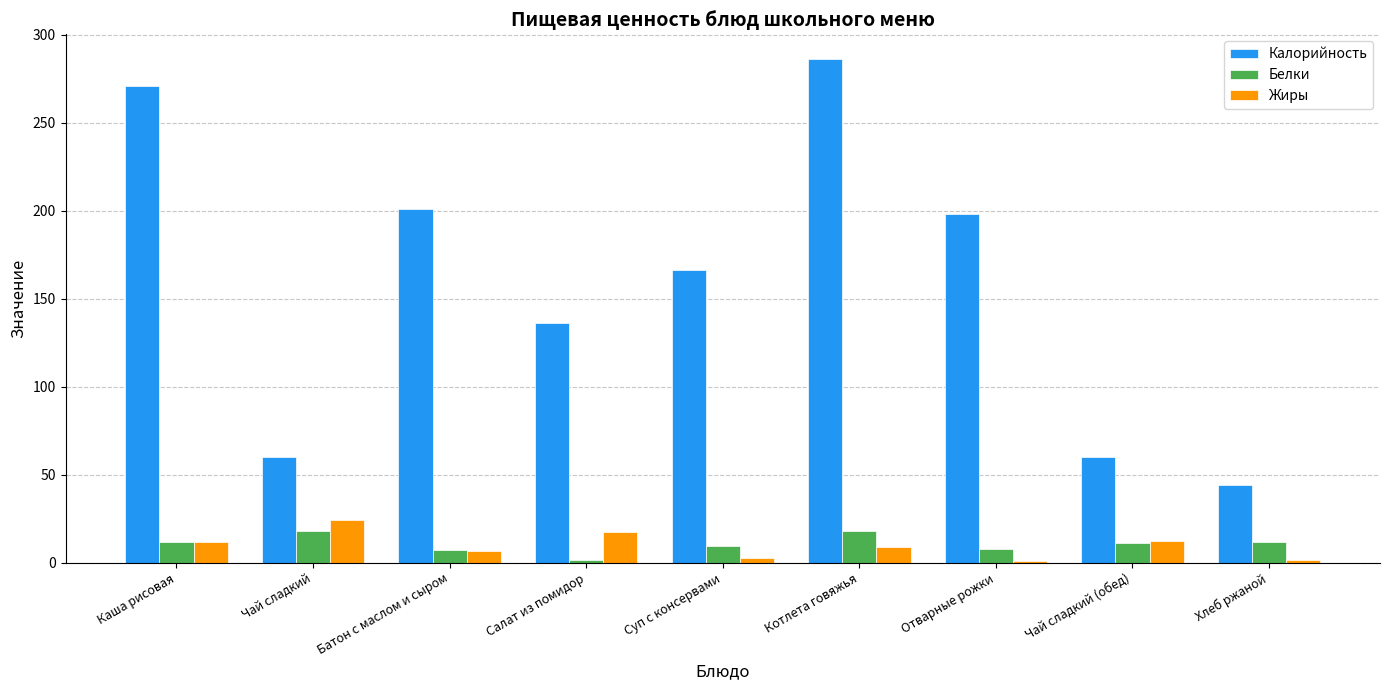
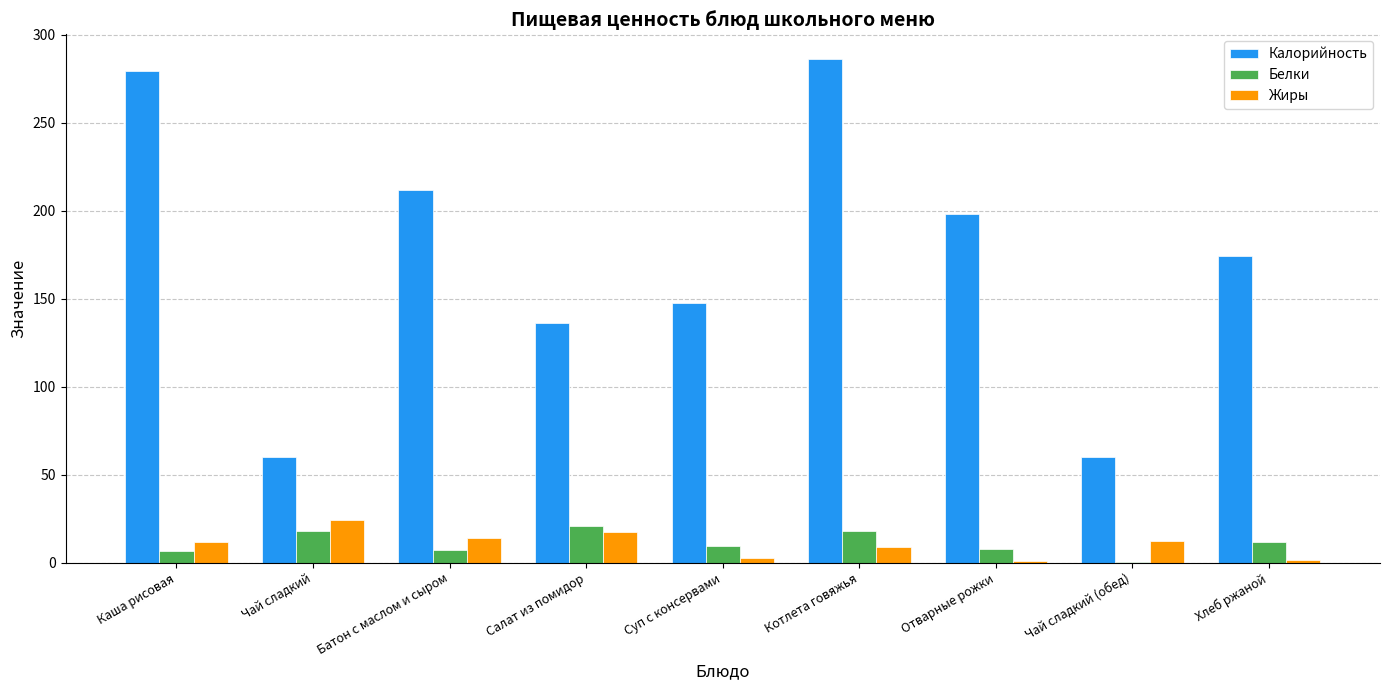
  {
    "Калорийность": {
-     "Каша рисовая": 271,
+     "Каша рисовая": 279,
      "Чай сладкий": 60,
-     "Батон с маслом и сыром": 201,
+     "Батон с маслом и сыром": 212,
      "Салат из помидор": 136,
-     "Суп c консервами": 166,
+     "Суп c консервами": 148,
      "Котлета говяжья": 286,
      "Отварные рожки": 198,
      "Чай сладкий (обед)": 60,
-     "Хлеб ржаной": 44
+     "Хлеб ржаной": 174
    },
    "Белки": {
-     "Каша рисовая": 11,
+     "Каша рисовая": 6,
      "Чай сладкий": 18,
      "Батон с маслом и сыром": 7,
-     "Салат из помидор": 2,
+     "Салат из помидор": 21,
      "Суп c консервами": 9,
      "Котлета говяжья": 18,
      "Отварные рожки": 8,
-     "Чай сладкий (обед)": 11,
+     "Чай сладкий (обед)": 0,
      "Хлеб ржаной": 11
    },
    "Жиры": {
      "Каша рисовая": 12,
      "Чай сладкий": 24,
-     "Батон с маслом и сыром": 7,
+     "Батон с маслом и сыром": 14,
      "Салат из помидор": 17,
      "Суп c консервами": 2,
      "Котлета говяжья": 9,
      "Чай сладкий (обед)": 12
    }
  }
